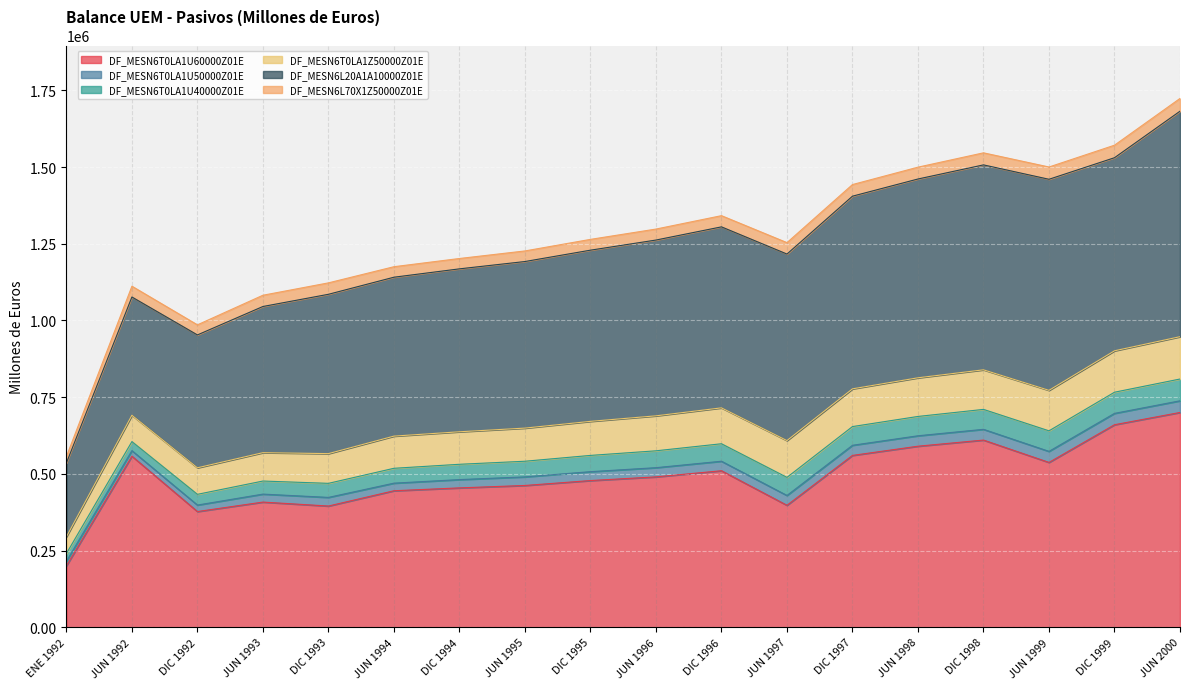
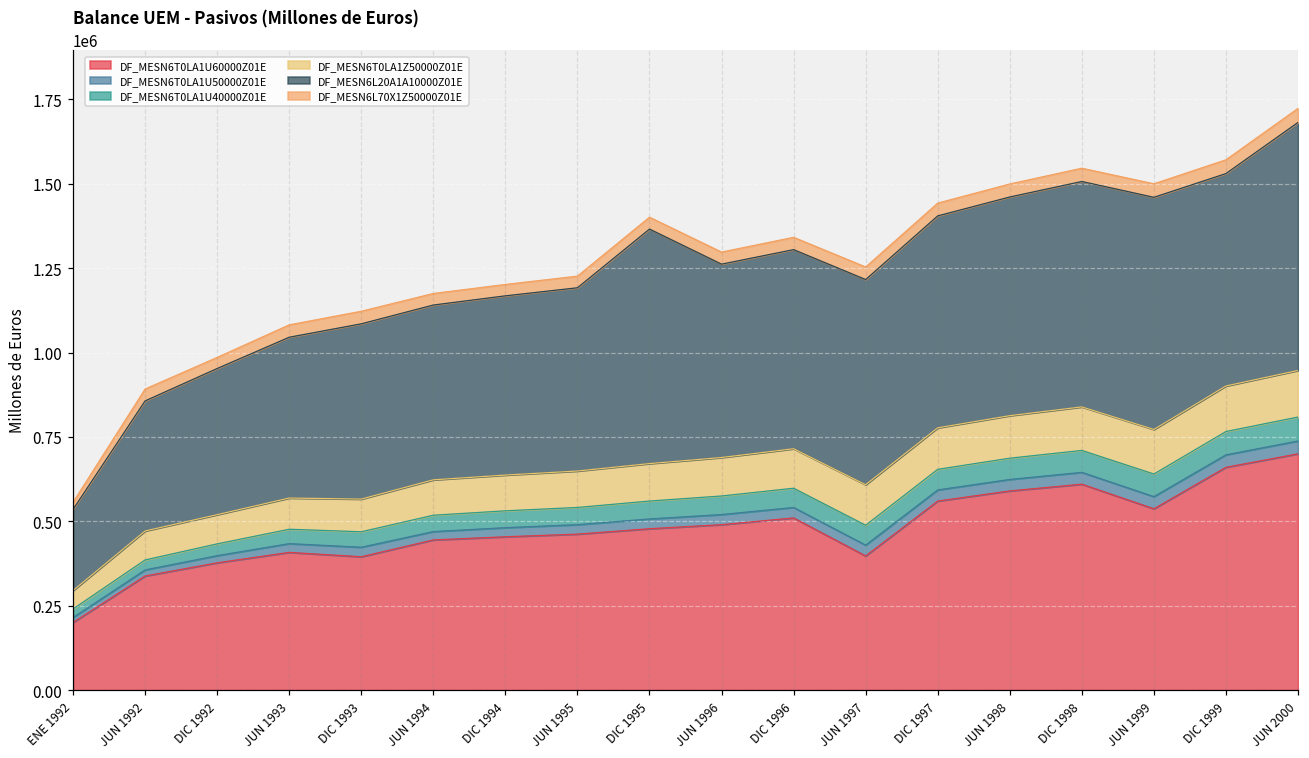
  {
    "DF_MESN6T0LA1U60000Z01E": {
      "ENE 1992": 200000,
-     "JUN 1992": 560000,
+     "JUN 1992": 340000,
      "DIC 1992": 380000,
      "JUN 1993": 410000,
      "DIC 1993": 390000,
      "JUN 1994": 440000,
      "DIC 1994": 450000,
      "JUN 1995": 460000,
      "DIC 1995": 480000,
      "JUN 1996": 490000,
      "DIC 1996": 510000,
      "JUN 1997": 400000,
      "DIC 1997": 560000,
      "JUN 1998": 590000,
      "DIC 1998": 610000,
      "JUN 1999": 540000,
      "DIC 1999": 660000,
      "JUN 2000": 700000
    },
    "DF_MESN6L20A1A10000Z01E": {
      "ENE 1992": 240000,
      "JUN 1992": 390000,
      "DIC 1992": 430000,
      "JUN 1993": 480000,
      "DIC 1993": 520000,
      "JUN 1994": 520000,
      "DIC 1994": 530000,
      "JUN 1995": 540000,
-     "DIC 1995": 560000,
+     "DIC 1995": 690000,
      "JUN 1996": 570000,
      "DIC 1996": 590000,
      "JUN 1997": 610000,
      "DIC 1997": 630000,
      "JUN 1998": 650000,
      "DIC 1998": 670000,
      "JUN 1999": 690000,
      "DIC 1999": 630000,
      "JUN 2000": 740000
    }
  }
